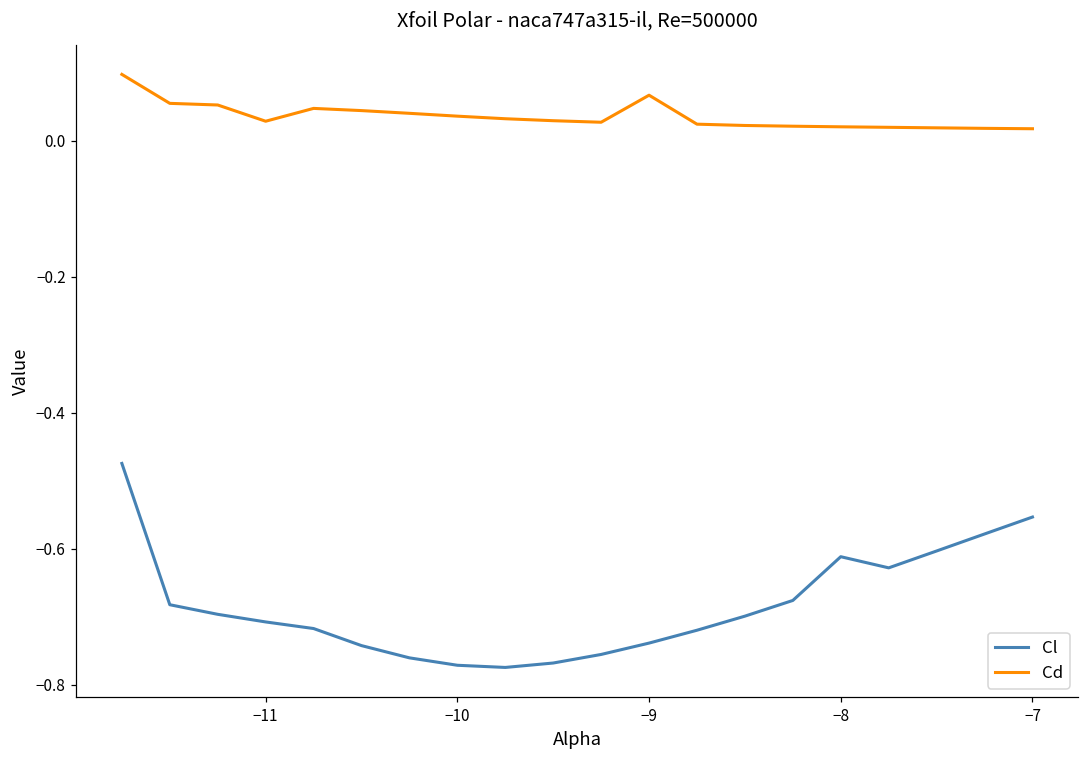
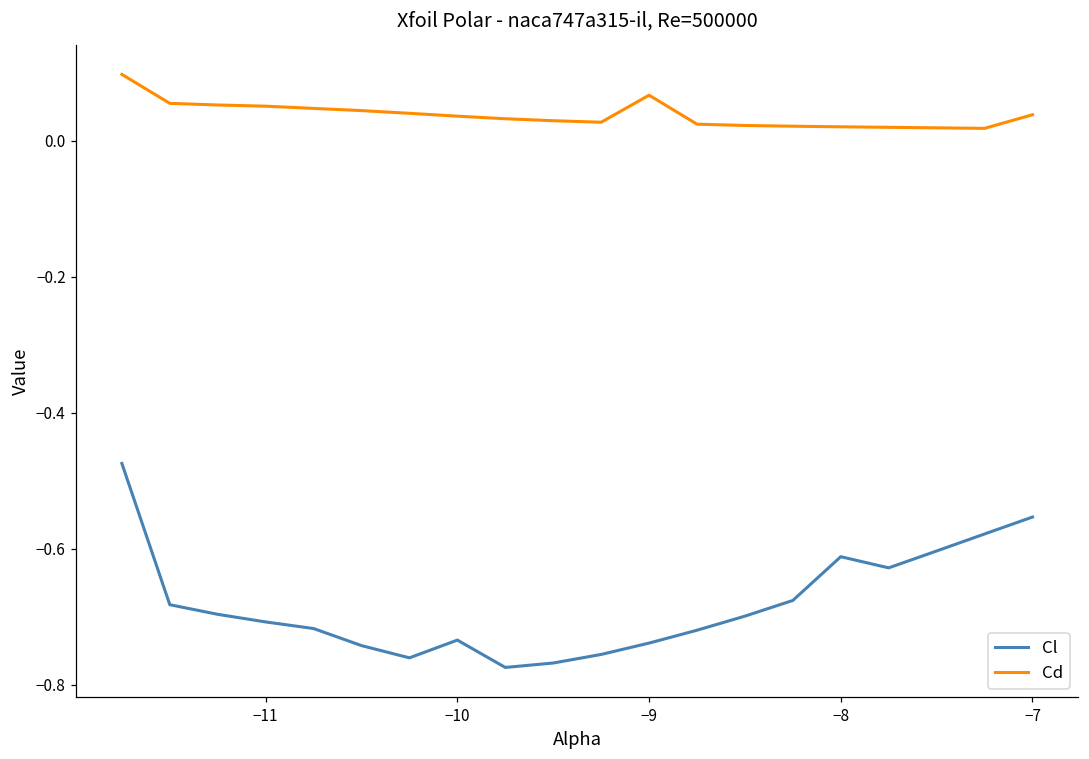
  {
    "Cl": {
      "−11": -0.71,
-     "−10": -0.77,
+     "−10": -0.73,
      "−9": -0.74,
      "−8": -0.61,
      "−7": -0.55
    },
    "Cd": {
-     "−11": 0.03,
+     "−11": 0.05,
      "−10": 0.04,
      "−9": 0.07,
      "−8": 0.02,
-     "−7": 0.02
+     "−7": 0.04
    }
  }
